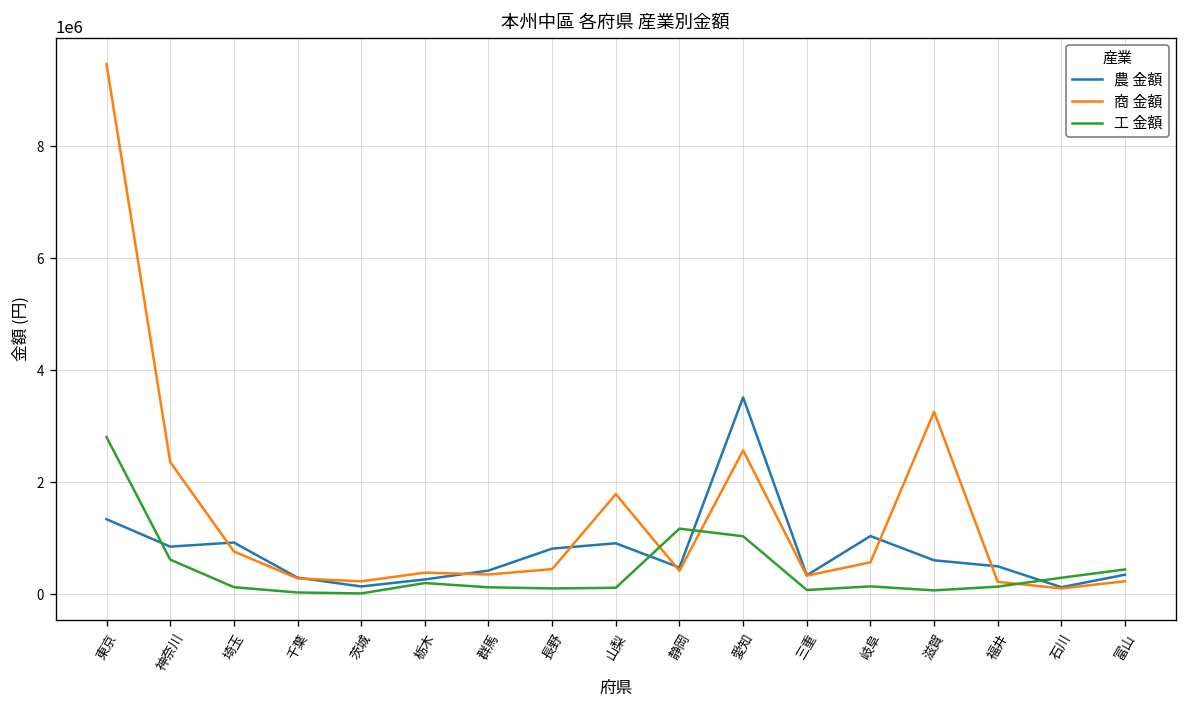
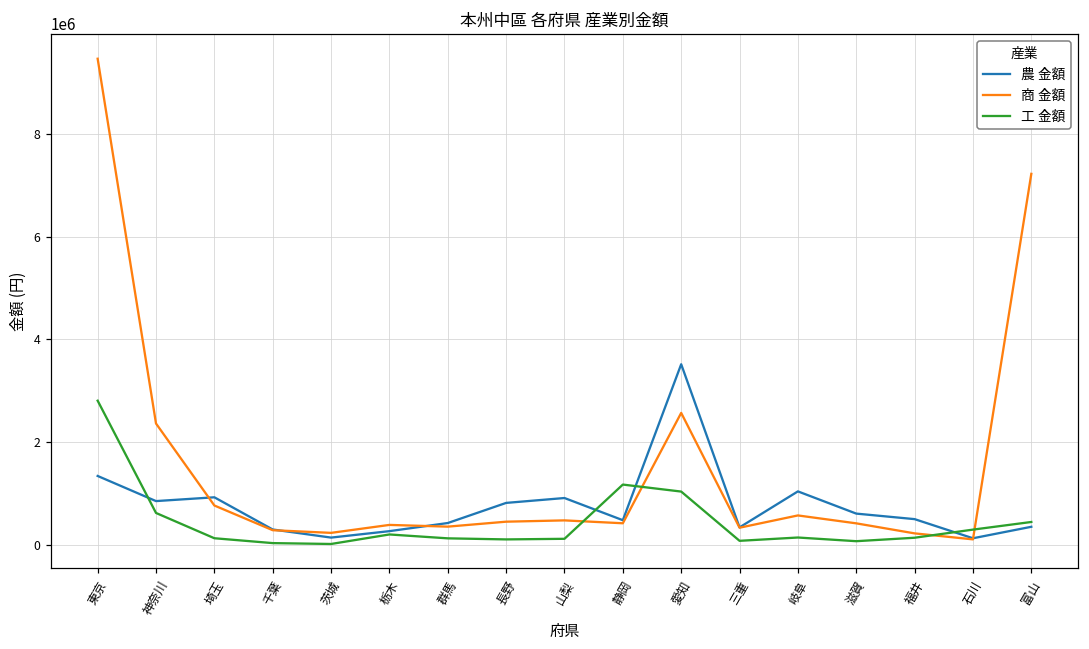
  {
    "農 金額": {
      "東京": 1300000,
      "神奈川": 900000,
      "埼玉": 900000,
      "茨城": 100000,
      "栃木": 300000,
      "群馬": 400000,
      "長野": 800000,
      "山梨": 900000,
      "静岡": 500000,
      "愛知": 3500000,
      "岐阜": 1000000,
      "滋賀": 600000,
      "福井": 500000,
      "富山": 400000
    },
    "商 金額": {
      "東京": 9500000,
      "神奈川": 2400000,
      "埼玉": 800000,
      "茨城": 200000,
      "栃木": 400000,
      "群馬": 400000,
      "長野": 500000,
-     "山梨": 1800000,
+     "山梨": 500000,
      "静岡": 400000,
      "愛知": 2600000,
      "岐阜": 600000,
-     "滋賀": 3300000,
+     "滋賀": 400000,
      "福井": 200000,
-     "富山": 200000
+     "富山": 7200000
    },
    "工 金額": {
      "東京": 2800000,
      "神奈川": 600000,
      "埼玉": 100000,
      "千葉": 0,
      "茨城": 0,
      "栃木": 200000,
      "群馬": 100000,
      "長野": 100000,
      "山梨": 100000,
      "静岡": 1200000,
      "愛知": 1000000,
      "三重": 100000,
      "岐阜": 100000,
      "滋賀": 100000,
      "福井": 100000,
      "石川": 300000,
      "富山": 400000
    }
  }
